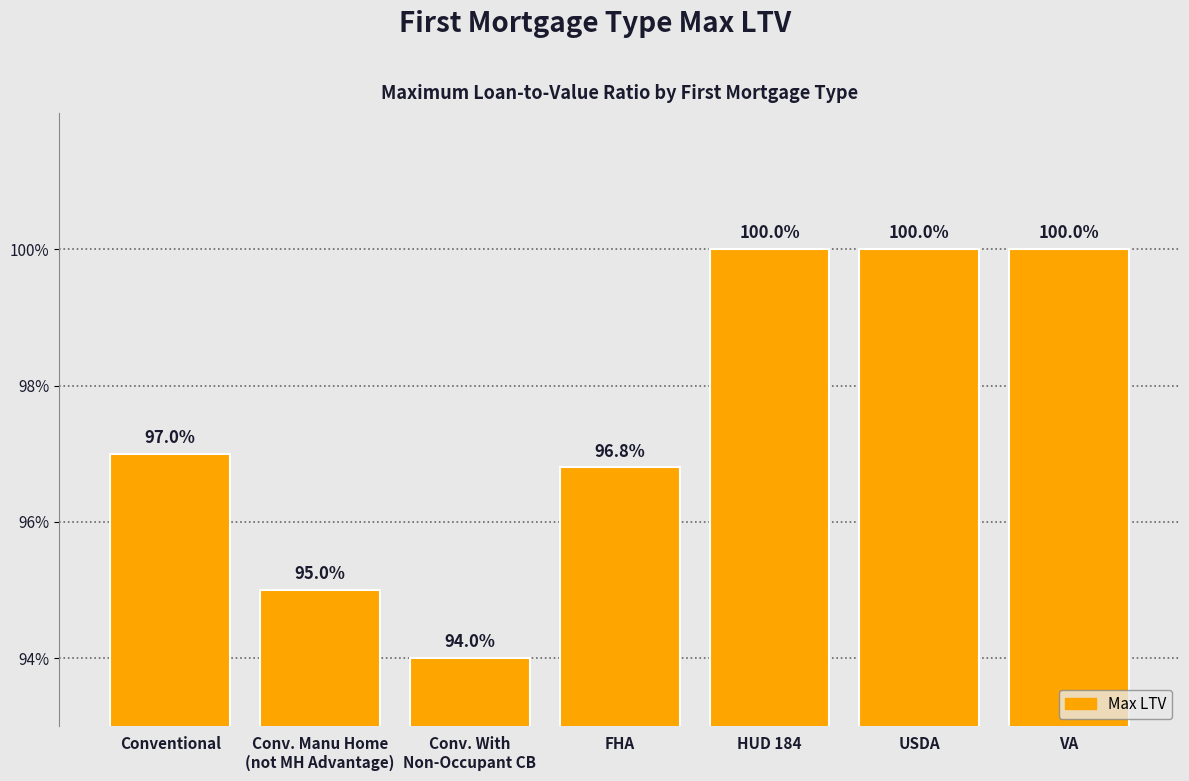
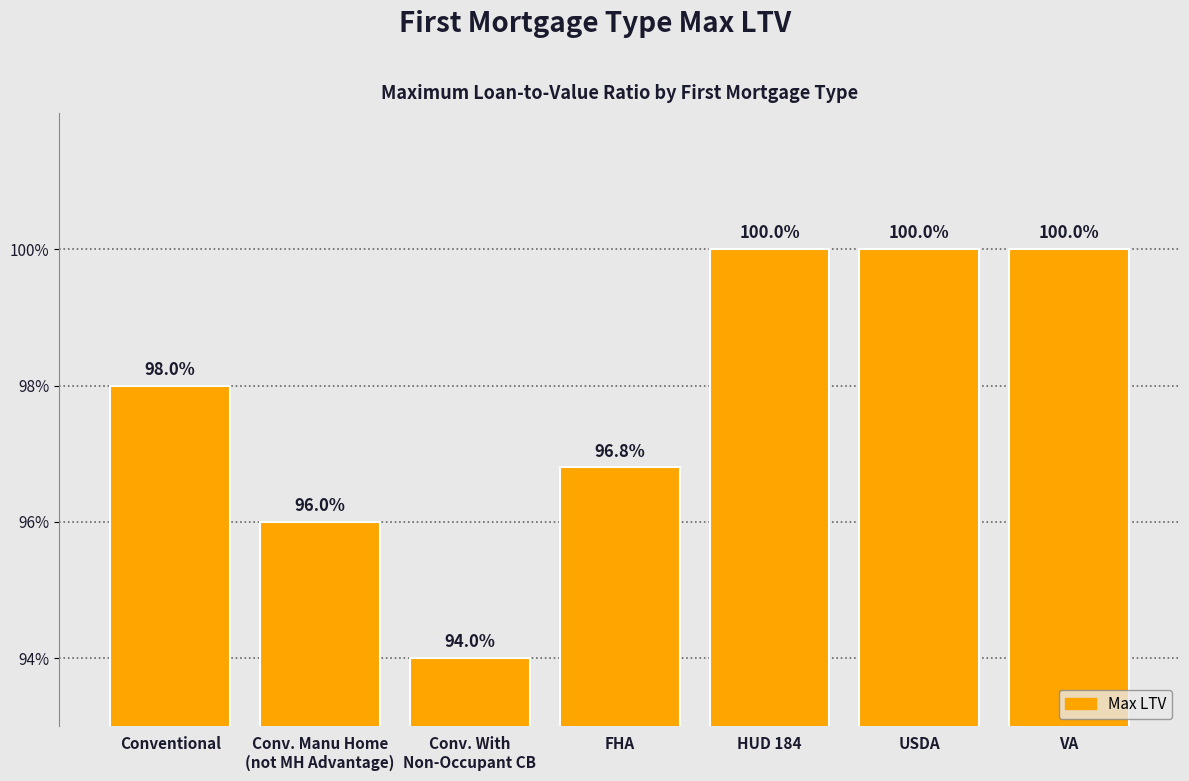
  {
-   "Conventional": "97.0%",
-   "Conv. Manu Home (not MH Advantage)": "95.0%",
+   "Conventional": "98.0%",
+   "Conv. Manu Home (not MH Advantage)": "96.0%",
    "Conv. With Non-Occupant CB": "94.0%",
    "FHA": "96.8%",
    "HUD 184": "100.0%",
    "USDA": "100.0%",
    "VA": "100.0%"
  }
